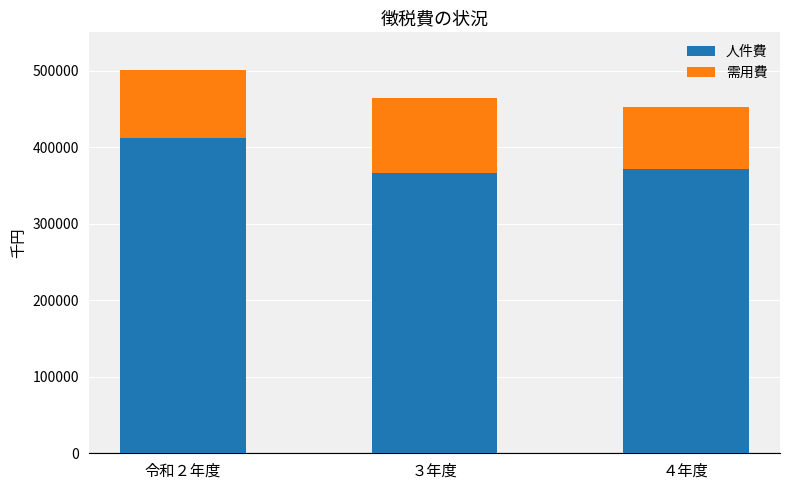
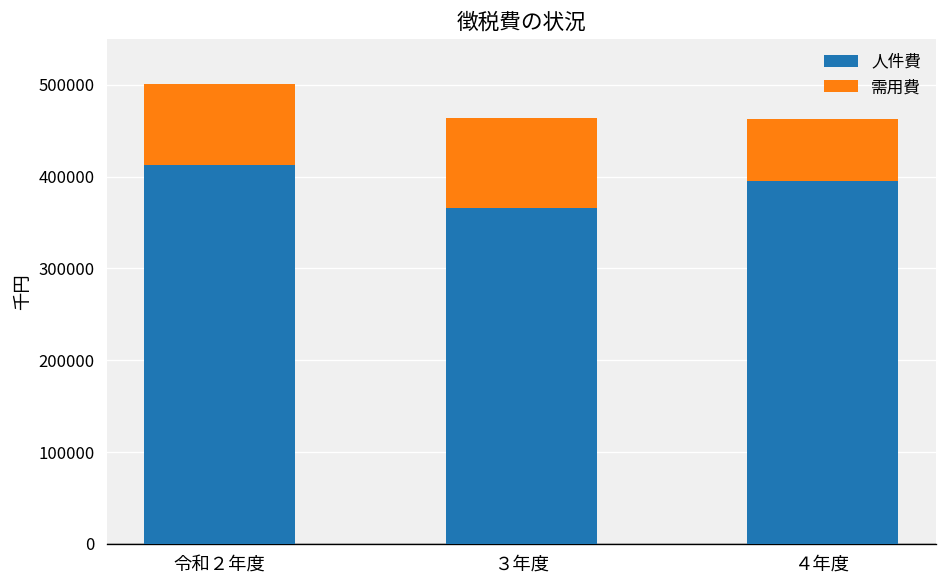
  {
    "人件費": {
      "令和２年度": 410000,
      "３年度": 370000,
-     "４年度": 370000
+     "４年度": 390000
    },
    "需用費": {
      "令和２年度": 90000,
      "３年度": 100000,
-     "４年度": 80000
+     "４年度": 70000
    }
  }
